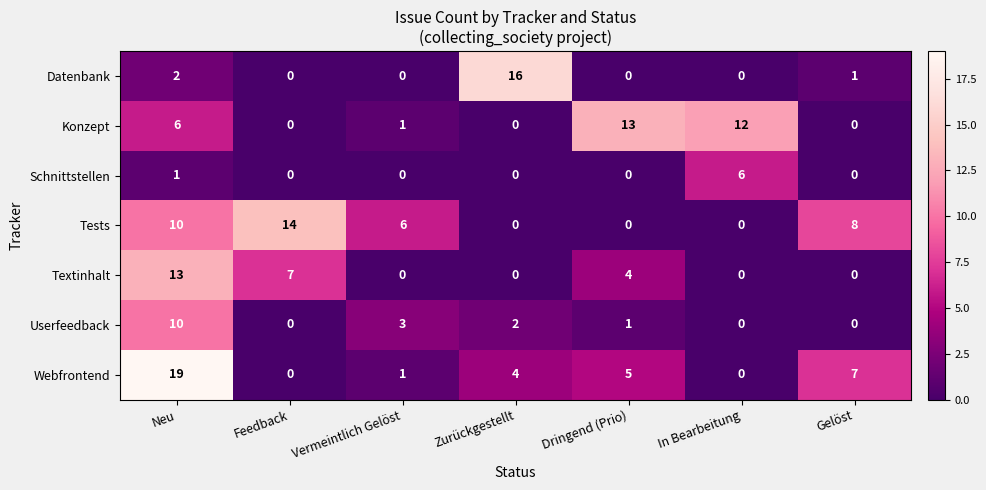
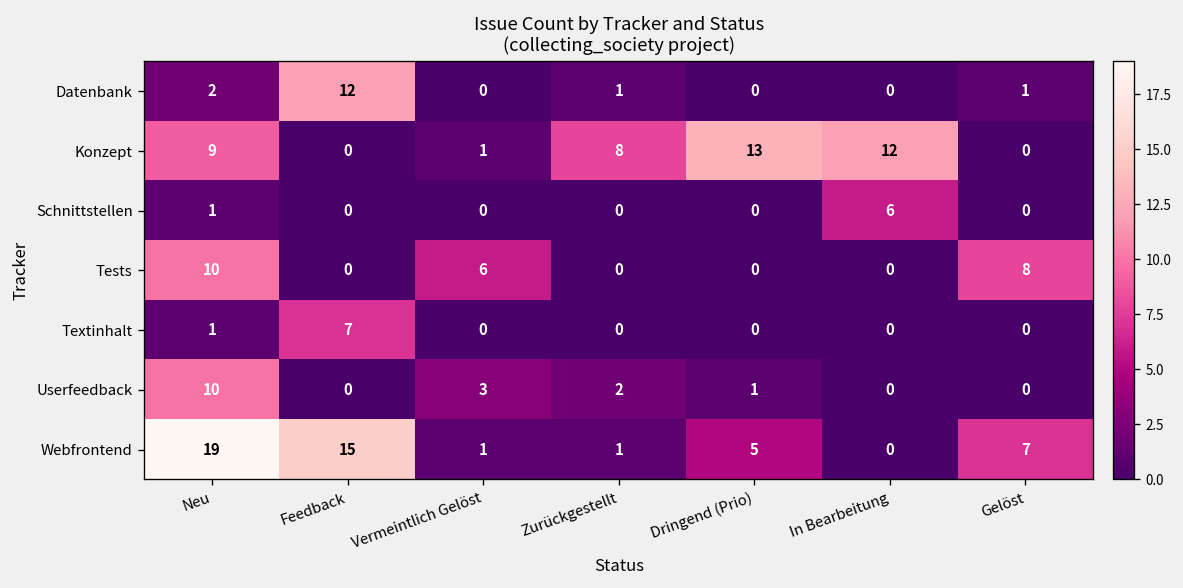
  {
    "Datenbank": {
      "Neu": 2,
-     "Feedback": 0,
+     "Feedback": 12,
      "Vermeintlich Gelöst": 0,
-     "Zurückgestellt": 16,
+     "Zurückgestellt": 1,
      "Dringend (Prio)": 0,
      "In Bearbeitung": 0,
      "Gelöst": 1
    },
    "Konzept": {
-     "Neu": 6,
+     "Neu": 9,
      "Feedback": 0,
      "Vermeintlich Gelöst": 1,
-     "Zurückgestellt": 0,
+     "Zurückgestellt": 8,
      "Dringend (Prio)": 13,
      "In Bearbeitung": 12,
      "Gelöst": 0
    },
    "Schnittstellen": {
      "Neu": 1,
      "Feedback": 0,
      "Vermeintlich Gelöst": 0,
      "Zurückgestellt": 0,
      "Dringend (Prio)": 0,
      "In Bearbeitung": 6,
      "Gelöst": 0
    },
    "Tests": {
      "Neu": 10,
-     "Feedback": 14,
+     "Feedback": 0,
      "Vermeintlich Gelöst": 6,
      "Zurückgestellt": 0,
      "Dringend (Prio)": 0,
      "In Bearbeitung": 0,
      "Gelöst": 8
    },
    "Textinhalt": {
-     "Neu": 13,
+     "Neu": 1,
      "Feedback": 7,
      "Vermeintlich Gelöst": 0,
      "Zurückgestellt": 0,
-     "Dringend (Prio)": 4,
+     "Dringend (Prio)": 0,
      "In Bearbeitung": 0,
      "Gelöst": 0
    },
    "Userfeedback": {
      "Neu": 10,
      "Feedback": 0,
      "Vermeintlich Gelöst": 3,
      "Zurückgestellt": 2,
      "Dringend (Prio)": 1,
      "In Bearbeitung": 0,
      "Gelöst": 0
    },
    "Webfrontend": {
      "Neu": 19,
-     "Feedback": 0,
+     "Feedback": 15,
      "Vermeintlich Gelöst": 1,
-     "Zurückgestellt": 4,
+     "Zurückgestellt": 1,
      "Dringend (Prio)": 5,
      "In Bearbeitung": 0,
      "Gelöst": 7
    }
  }
